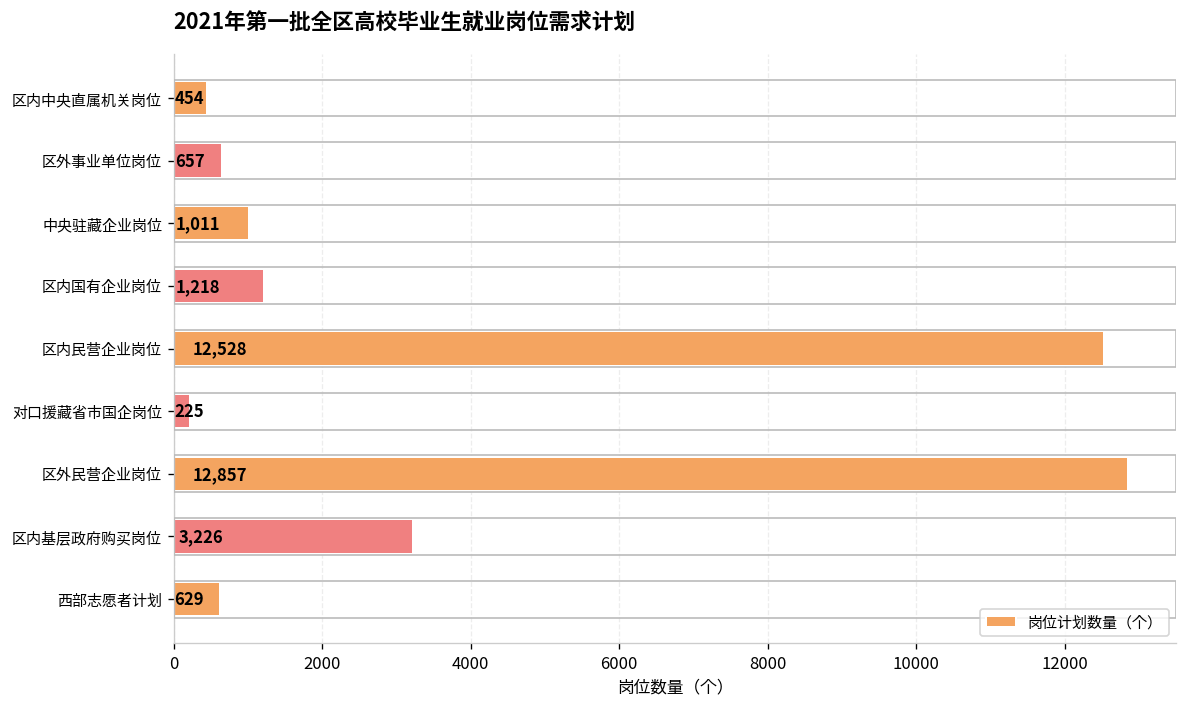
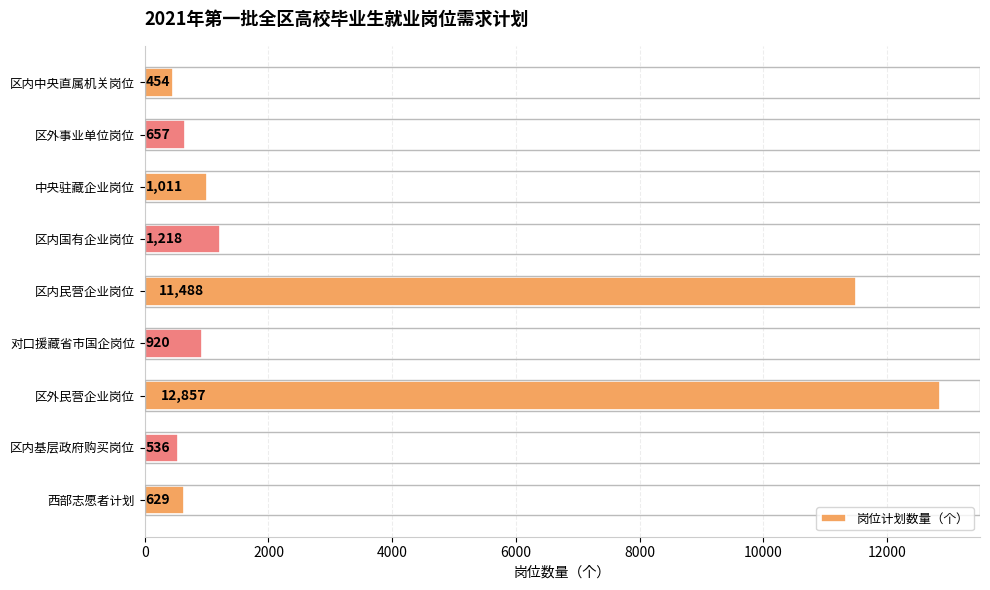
  {
    "区内中央直属机关岗位": "454",
    "区外事业单位岗位": "657",
    "中央驻藏企业岗位": "1,011",
    "区内国有企业岗位": "1,218",
-   "区内民营企业岗位": "12,528",
-   "对口援藏省市国企岗位": "225",
+   "区内民营企业岗位": "11,488",
+   "对口援藏省市国企岗位": "920",
    "区外民营企业岗位": "12,857",
-   "区内基层政府购买岗位": "3,226",
+   "区内基层政府购买岗位": "536",
    "西部志愿者计划": "629"
  }
